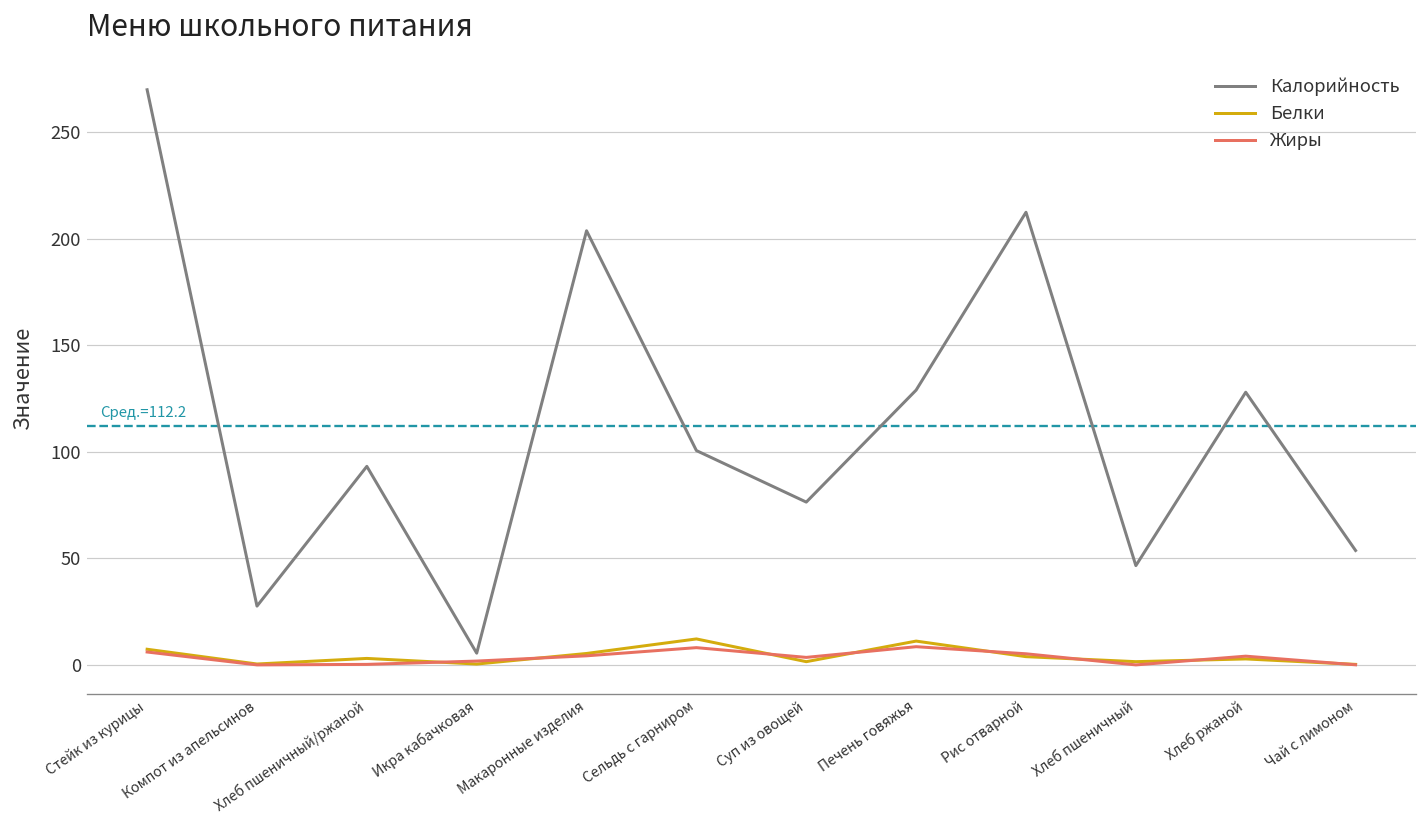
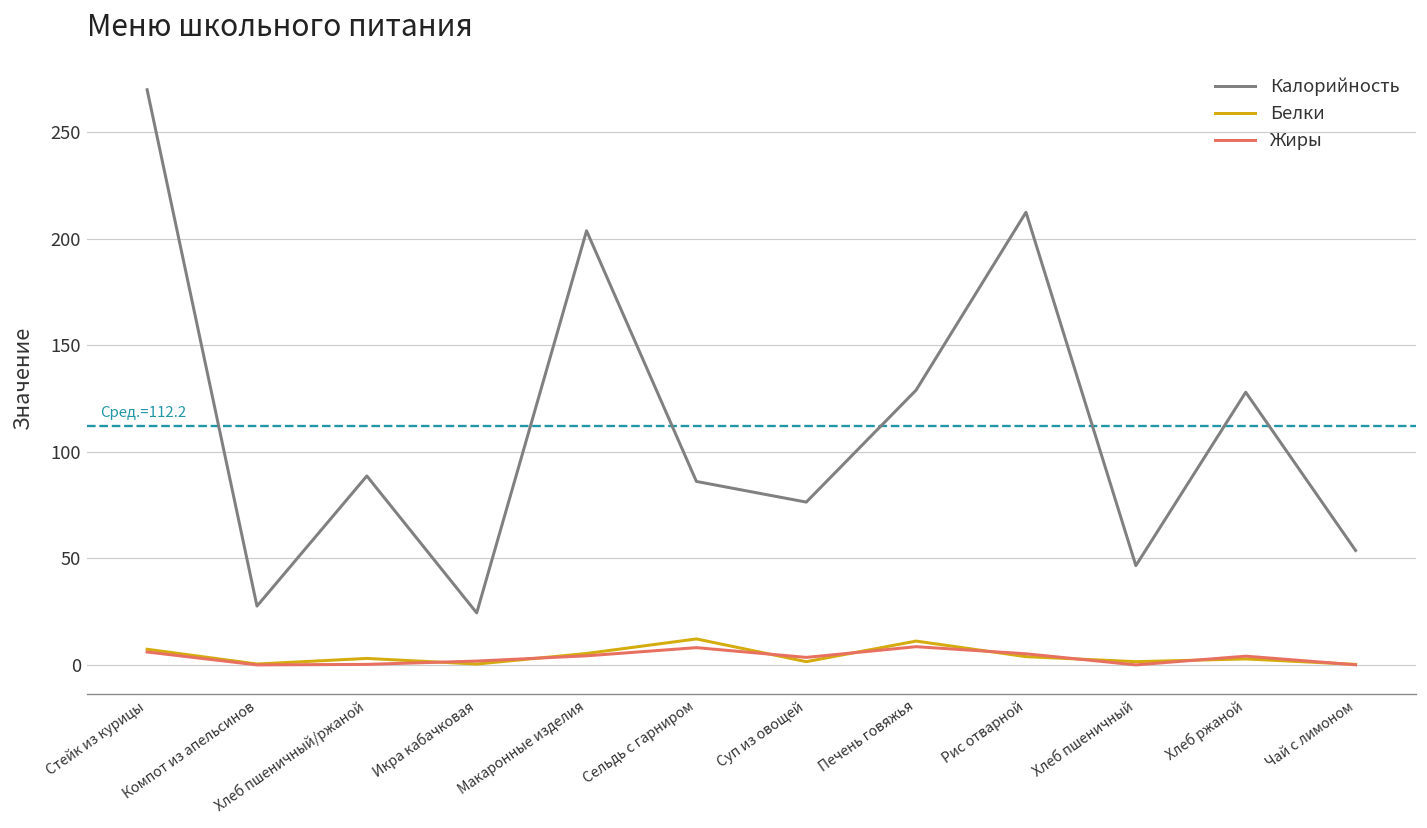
  {
    "Калорийность": {
      "Стейк из курицы": 270,
      "Компот из апельсинов": 28,
-     "Хлеб пшеничный/ржаной": 93,
-     "Икра кабачковая": 6,
+     "Хлеб пшеничный/ржаной": 89,
+     "Икра кабачковая": 24,
      "Макаронные изделия": 204,
-     "Сельдь с гарниром": 101,
+     "Сельдь с гарниром": 86,
      "Суп из овощей": 76,
      "Печень говяжья": 129,
      "Рис отварной": 212,
      "Хлеб пшеничный": 47,
      "Хлеб ржаной": 128,
      "Чай с лимоном": 54
    },
    "Белки": {
      "Хлеб пшеничный/ржаной": 3,
      "Сельдь с гарниром": 12,
      "Суп из овощей": 2,
      "Печень говяжья": 11,
      "Хлеб пшеничный": 2
    },
    "Жиры": {
      "Хлеб пшеничный/ржаной": 0,
      "Сельдь с гарниром": 8,
      "Суп из овощей": 4,
      "Печень говяжья": 9,
      "Хлеб пшеничный": 0
    }
  }
